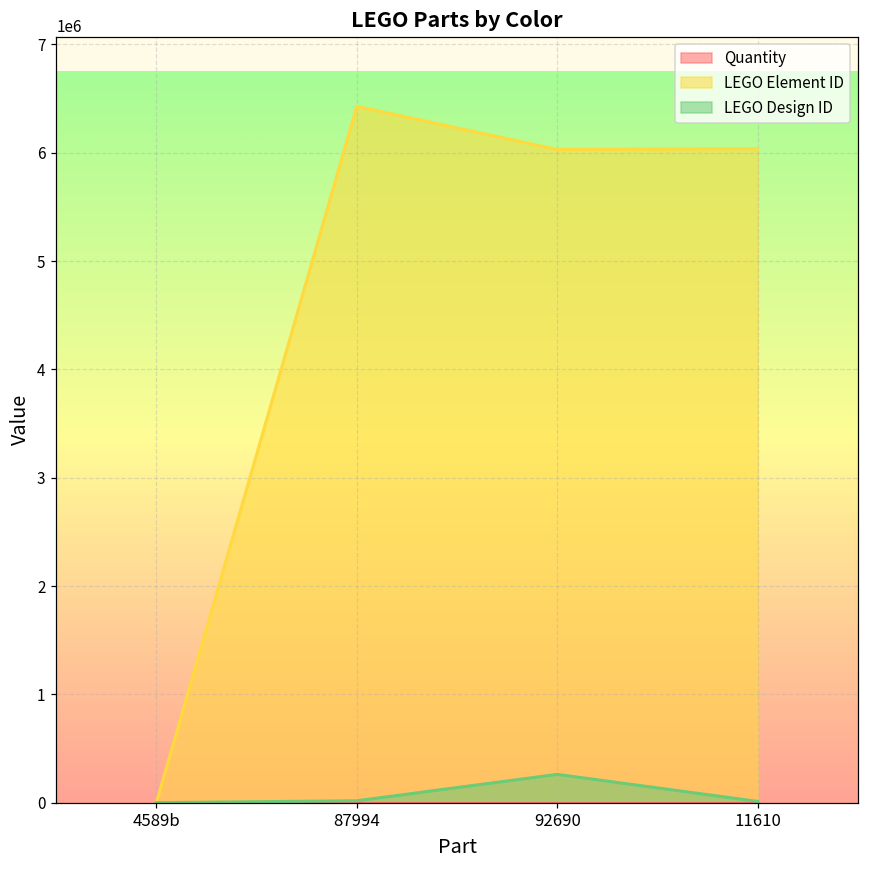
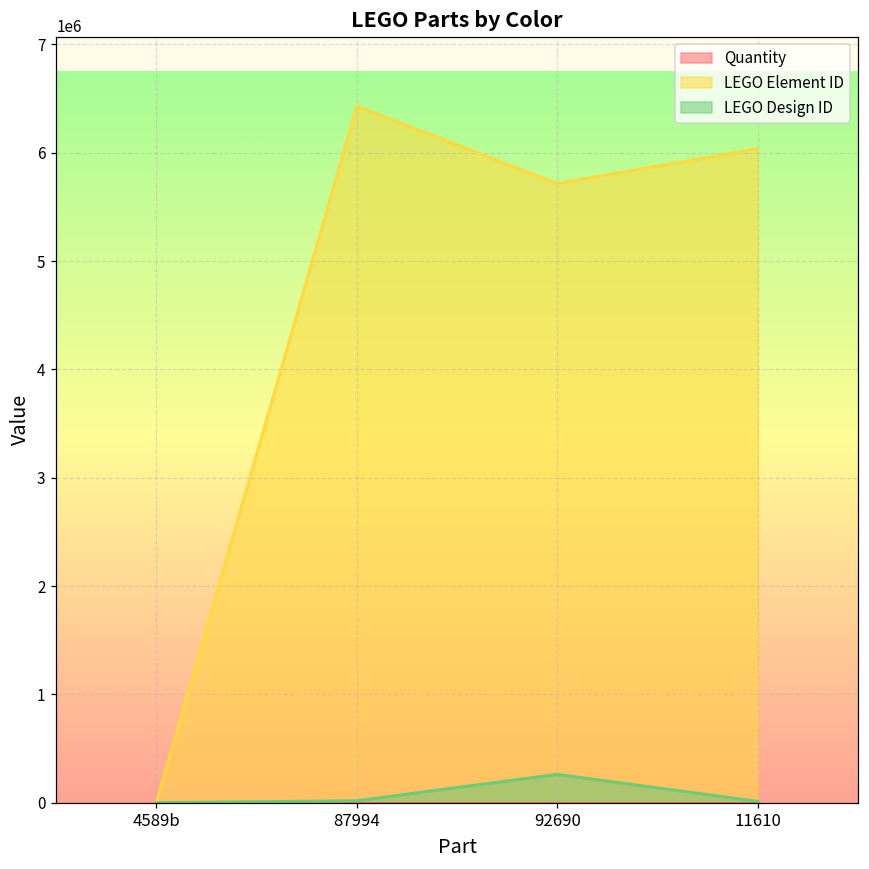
  {
    "Quantity": {
      "92690": 0
    },
    "LEGO Element ID": {
      "87994": 6400000,
-     "92690": 6000000,
+     "92690": 5700000,
      "11610": 6000000
    },
    "LEGO Design ID": {
      "92690": 300000
    }
  }
